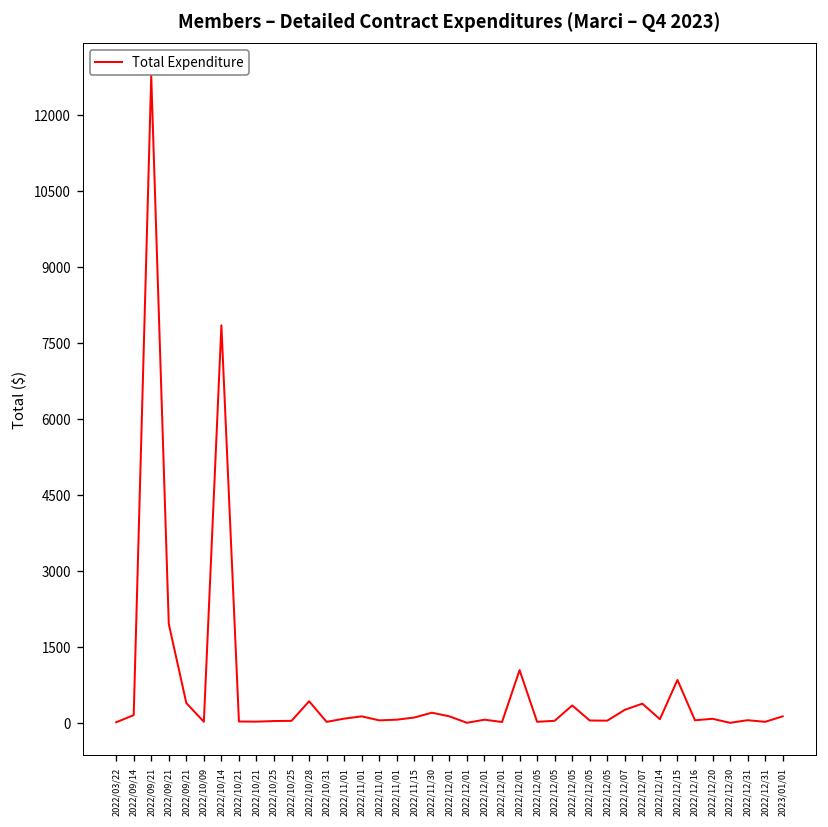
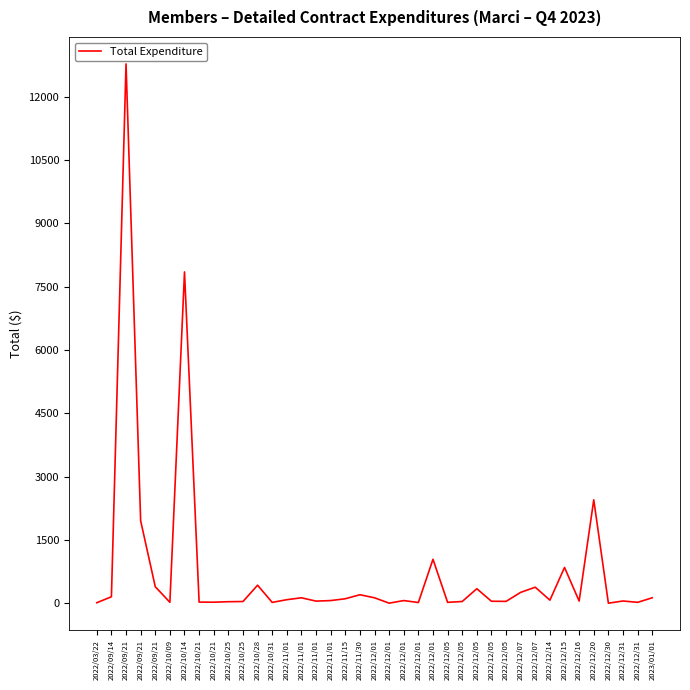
  {
    "2022/03/22": 0,
    "2022/09/14": 200,
    "2022/10/09": 0,
    "2022/10/14": 7800,
    "2022/10/28": 400,
    "2022/10/31": 0,
    "2022/11/15": 100,
    "2022/11/30": 200,
    "2022/12/14": 100,
    "2022/12/15": 800,
    "2022/12/16": 100,
-   "2022/12/20": 100,
+   "2022/12/20": 2400,
    "2022/12/30": 0,
    "2023/01/01": 100
  }
